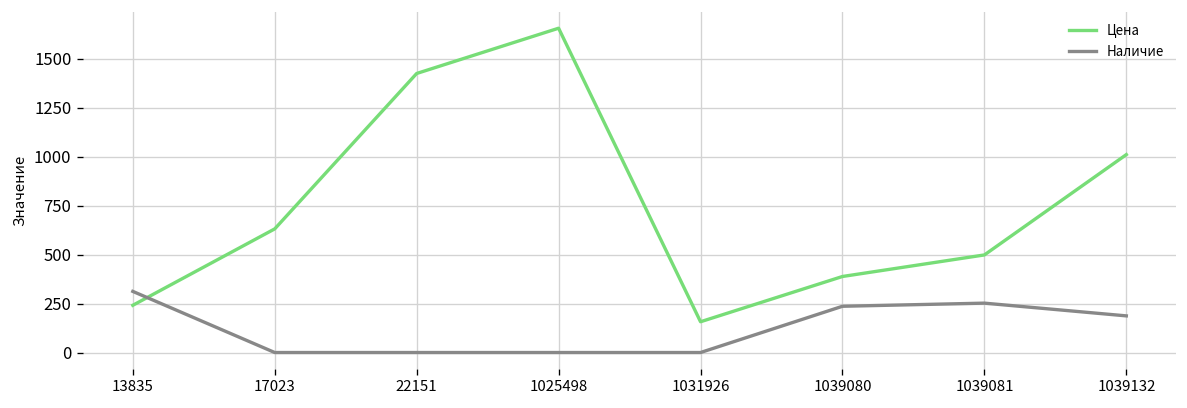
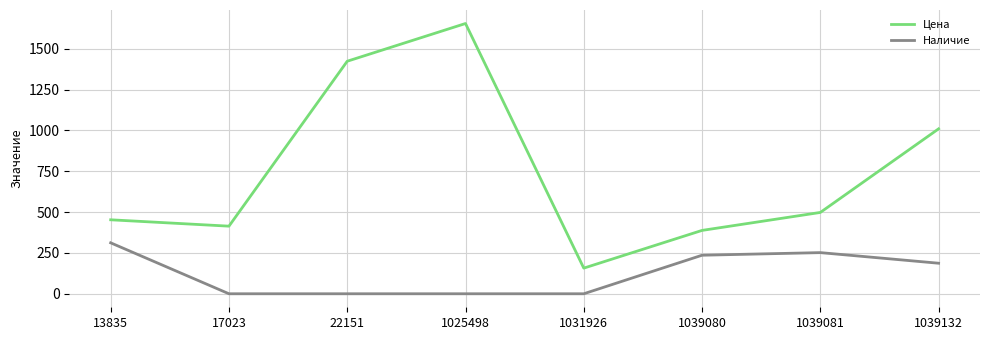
  {
    "Цена": {
-     "13835": 240,
-     "17023": 630,
+     "13835": 450,
+     "17023": 410,
      "22151": 1420,
      "1025498": 1660,
      "1031926": 160,
      "1039080": 390,
      "1039081": 500,
      "1039132": 1010
    },
    "Наличие": {
      "13835": 310,
      "17023": 0,
      "22151": 0,
      "1025498": 0,
      "1031926": 0,
      "1039080": 240,
      "1039081": 250,
      "1039132": 190
    }
  }
